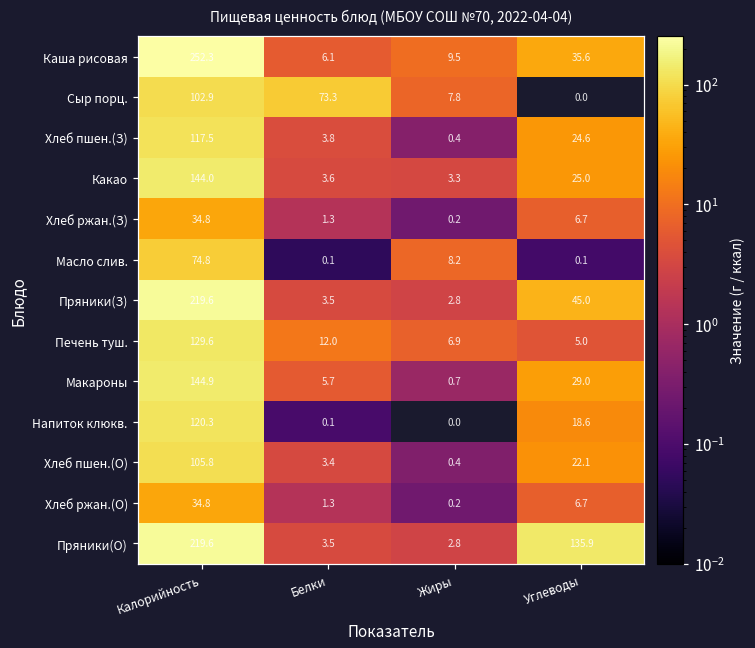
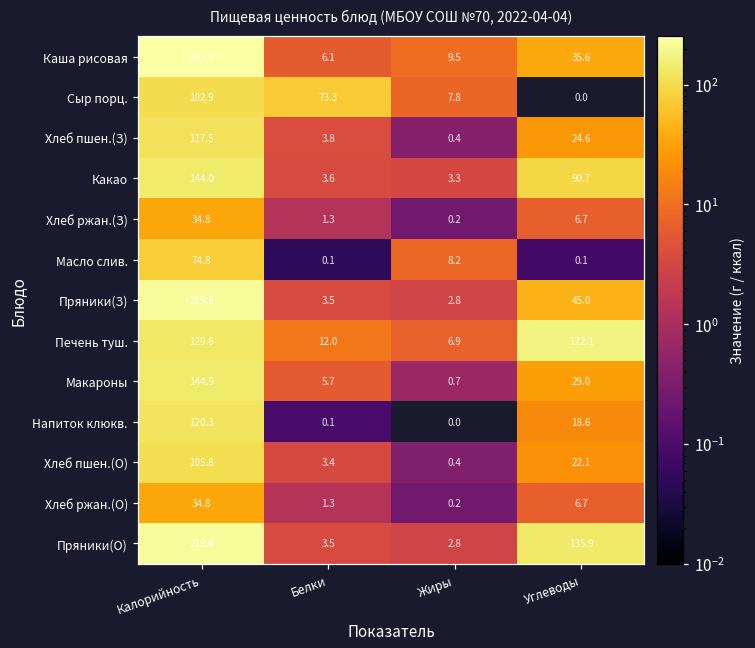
  {
    "Каша рисовая": {
      "Калорийность": 252.3,
      "Белки": 6.1,
      "Жиры": 9.5,
      "Углеводы": 35.6
    },
    "Сыр порц.": {
      "Калорийность": 102.9,
      "Белки": 73.3,
      "Жиры": 7.8,
      "Углеводы": 0.0
    },
    "Хлеб пшен.(З)": {
      "Калорийность": 117.5,
      "Белки": 3.8,
      "Жиры": 0.4,
      "Углеводы": 24.6
    },
    "Какао": {
      "Калорийность": 144.0,
      "Белки": 3.6,
      "Жиры": 3.3,
-     "Углеводы": 25.0
+     "Углеводы": 90.7
    },
    "Хлеб ржан.(З)": {
      "Калорийность": 34.8,
      "Белки": 1.3,
      "Жиры": 0.2,
      "Углеводы": 6.7
    },
    "Масло слив.": {
      "Калорийность": 74.8,
      "Белки": 0.1,
      "Жиры": 8.2,
      "Углеводы": 0.1
    },
    "Пряники(З)": {
      "Калорийность": 219.6,
      "Белки": 3.5,
      "Жиры": 2.8,
      "Углеводы": 45.0
    },
    "Печень туш.": {
      "Калорийность": 129.6,
      "Белки": 12.0,
      "Жиры": 6.9,
-     "Углеводы": 5.0
+     "Углеводы": 172.1
    },
    "Макароны": {
      "Калорийность": 144.9,
      "Белки": 5.7,
      "Жиры": 0.7,
      "Углеводы": 29.0
    },
    "Напиток клюкв.": {
      "Калорийность": 120.3,
      "Белки": 0.1,
      "Жиры": 0.0,
      "Углеводы": 18.6
    },
    "Хлеб пшен.(О)": {
      "Калорийность": 105.8,
      "Белки": 3.4,
      "Жиры": 0.4,
      "Углеводы": 22.1
    },
    "Хлеб ржан.(О)": {
      "Калорийность": 34.8,
      "Белки": 1.3,
      "Жиры": 0.2,
      "Углеводы": 6.7
    },
    "Пряники(О)": {
      "Калорийность": 219.6,
      "Белки": 3.5,
      "Жиры": 2.8,
      "Углеводы": 135.9
    }
  }
